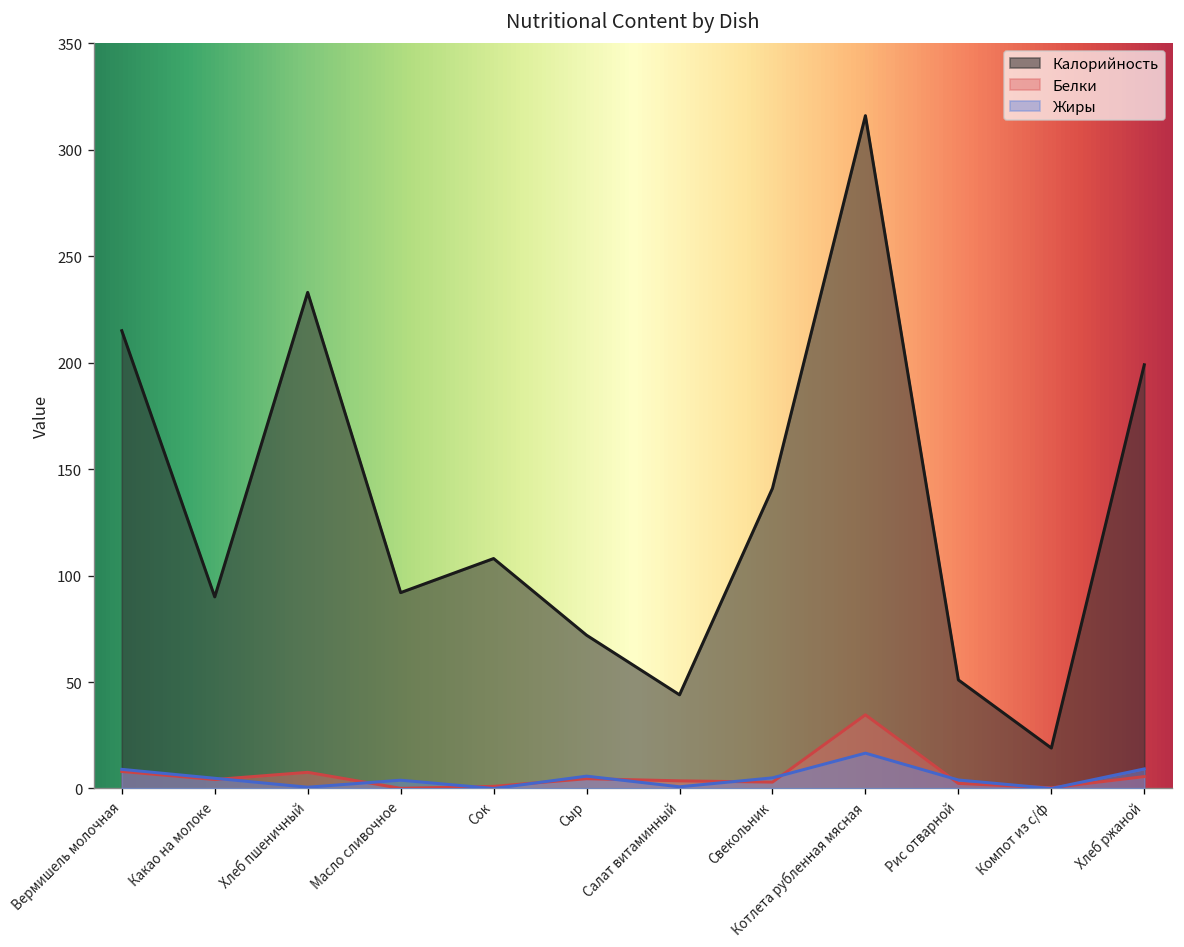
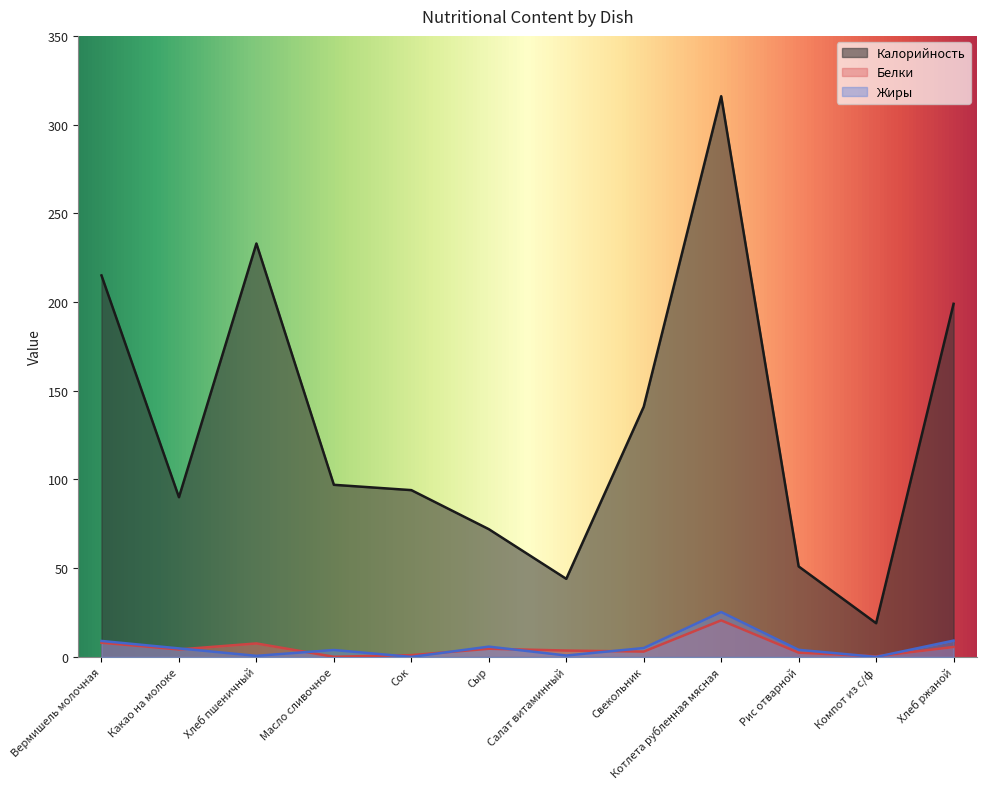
  {
    "Калорийность": {
      "Вермишель молочная": 215,
      "Какао на молоке": 90,
      "Хлеб пшеничный": 233,
-     "Масло сливочное": 92,
-     "Сок": 108,
+     "Масло сливочное": 97,
+     "Сок": 94,
      "Сыр": 72,
      "Салат витаминный": 44,
      "Свекольник": 141,
      "Котлета рубленная мясная": 316,
      "Рис отварной": 51,
      "Компот из с/ф": 19,
      "Хлеб ржаной": 199
    },
    "Белки": {
      "Хлеб пшеничный": 8,
      "Масло сливочное": 0,
      "Салат витаминный": 4,
      "Свекольник": 3,
-     "Котлета рубленная мясная": 35,
+     "Котлета рубленная мясная": 21,
      "Рис отварной": 2,
      "Хлеб ржаной": 6
    },
    "Жиры": {
      "Хлеб пшеничный": 1,
      "Масло сливочное": 4,
      "Салат витаминный": 1,
      "Свекольник": 5,
-     "Котлета рубленная мясная": 17,
+     "Котлета рубленная мясная": 25,
      "Рис отварной": 4,
      "Хлеб ржаной": 9
    }
  }
